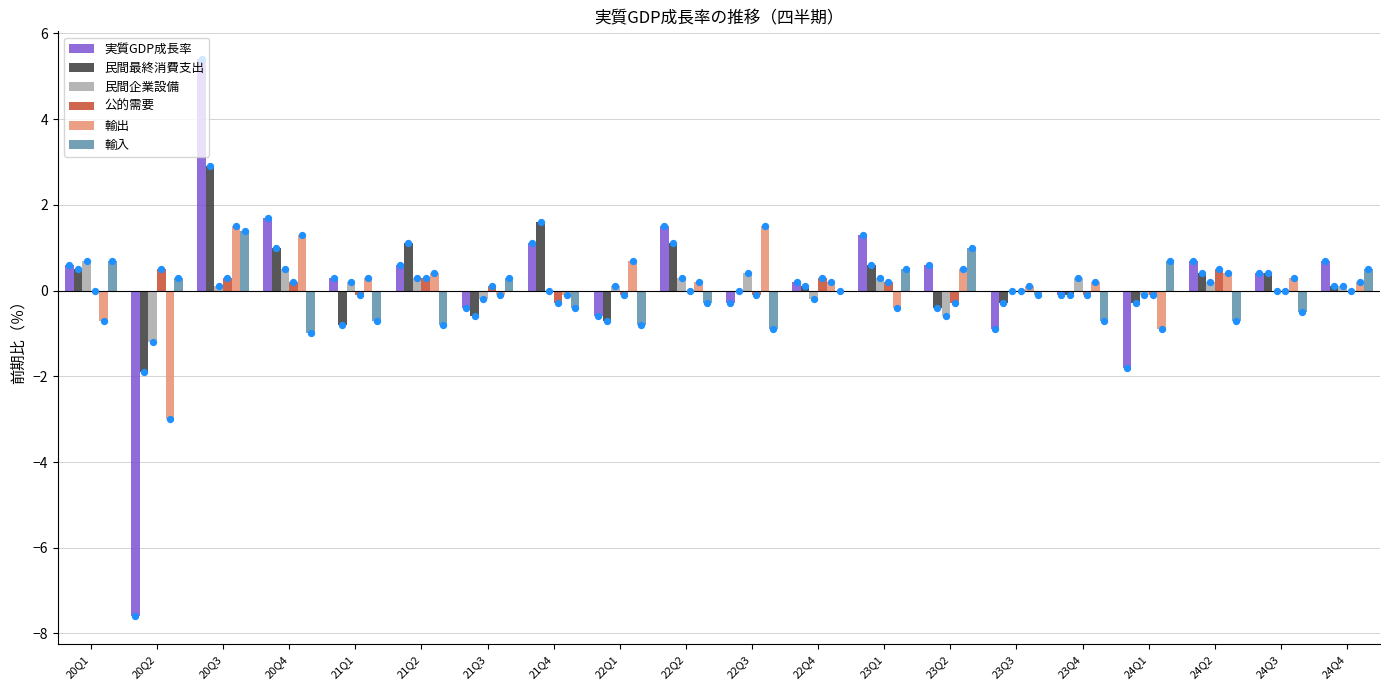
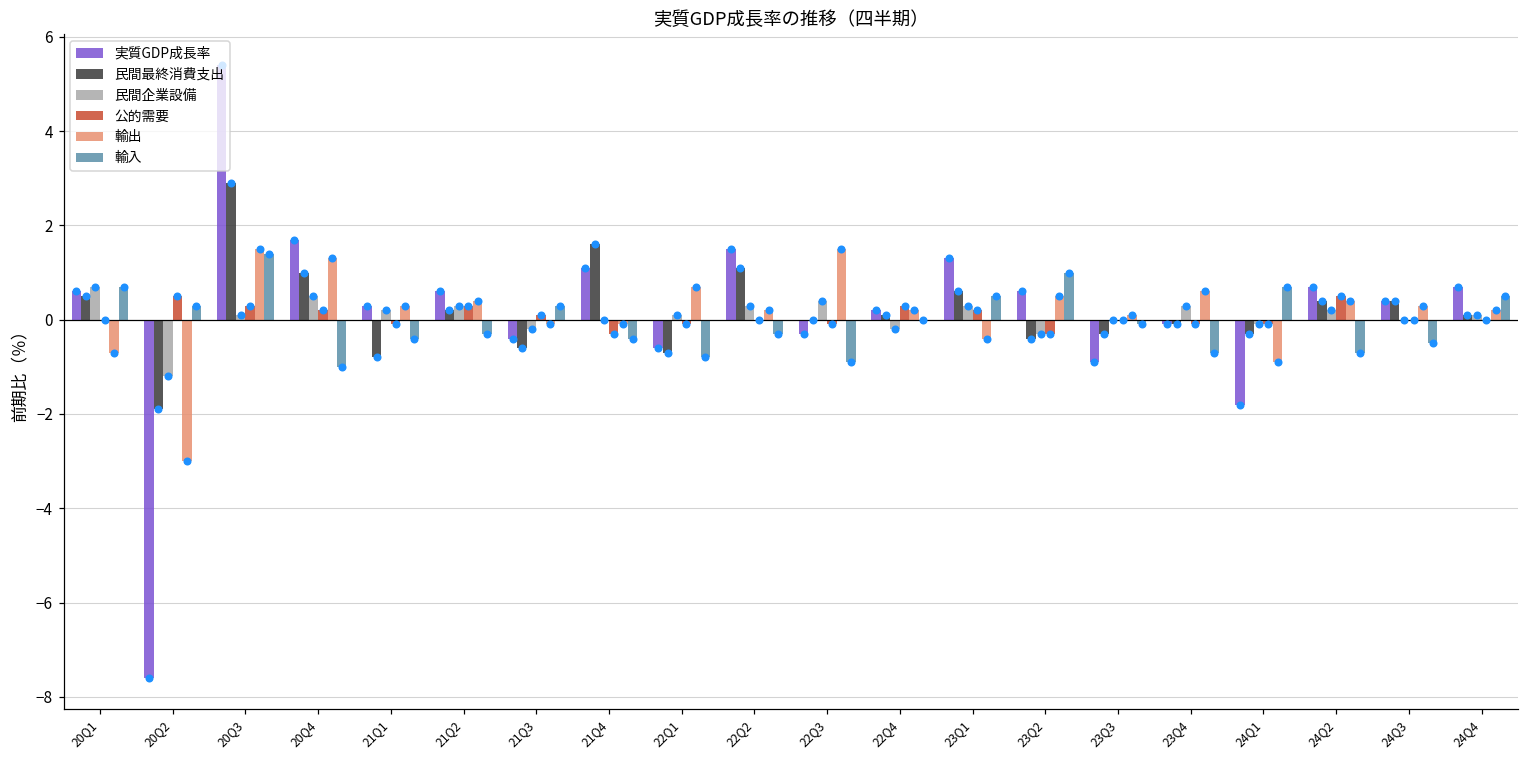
  {
    "実質GDP成長率": {
      "20Q1": 0.6,
      "20Q2": -7.6,
      "20Q4": 1.7,
      "21Q1": 0.3,
      "21Q2": 0.6,
      "21Q3": -0.4,
      "21Q4": 1.1,
      "22Q1": -0.6,
      "22Q2": 1.5,
      "22Q3": -0.3,
      "22Q4": 0.2,
      "23Q1": 1.3,
      "23Q2": 0.6,
      "23Q3": -0.9,
      "23Q4": -0.1,
      "24Q1": -1.8,
      "24Q2": 0.7,
      "24Q3": 0.4,
      "24Q4": 0.7
    },
    "民間最終消費支出": {
      "20Q1": 0.5,
      "20Q2": -1.9,
      "20Q3": 2.9,
      "20Q4": 1.0,
      "21Q1": -0.8,
-     "21Q2": 1.1,
+     "21Q2": 0.2,
      "21Q3": -0.6,
      "21Q4": 1.6,
      "22Q1": -0.7,
      "22Q2": 1.1,
      "22Q3": 0.0,
      "22Q4": 0.1,
      "23Q1": 0.6,
      "23Q2": -0.4,
      "23Q3": -0.3,
      "23Q4": -0.1,
      "24Q1": -0.3,
      "24Q2": 0.4,
      "24Q3": 0.4,
      "24Q4": 0.1
    },
    "民間企業設備": {
      "20Q1": 0.7,
      "20Q2": -1.2,
      "20Q3": 0.1,
      "20Q4": 0.5,
      "21Q1": 0.2,
      "21Q2": 0.3,
      "21Q3": -0.2,
      "21Q4": 0.0,
      "22Q1": 0.1,
      "22Q2": 0.3,
      "22Q3": 0.4,
      "22Q4": -0.2,
      "23Q1": 0.3,
-     "23Q2": -0.6,
+     "23Q2": -0.3,
      "23Q3": 0.0,
      "23Q4": 0.3,
      "24Q1": -0.1,
      "24Q2": 0.2,
      "24Q3": 0.0,
      "24Q4": 0.1
    },
    "公的需要": {
      "20Q1": 0.0,
      "20Q2": 0.5,
      "20Q3": 0.3,
      "20Q4": 0.2,
      "21Q1": -0.1,
      "21Q2": 0.3,
      "21Q3": 0.1,
      "21Q4": -0.3,
      "22Q1": -0.1,
      "22Q2": 0.0,
      "22Q3": -0.1,
      "22Q4": 0.3,
      "23Q1": 0.2,
      "23Q2": -0.3,
      "23Q3": 0.0,
      "23Q4": -0.1,
      "24Q1": -0.1,
      "24Q2": 0.5,
      "24Q3": 0.0,
      "24Q4": 0.0
    },
    "輸出": {
      "20Q1": -0.7,
      "20Q2": -3.0,
      "20Q3": 1.5,
      "20Q4": 1.3,
      "21Q1": 0.3,
      "21Q2": 0.4,
      "21Q3": -0.1,
      "21Q4": -0.1,
      "22Q1": 0.7,
      "22Q2": 0.2,
      "22Q3": 1.5,
      "22Q4": 0.2,
      "23Q1": -0.4,
      "23Q2": 0.5,
      "23Q3": 0.1,
-     "23Q4": 0.2,
+     "23Q4": 0.6,
      "24Q1": -0.9,
      "24Q2": 0.4,
      "24Q3": 0.3,
      "24Q4": 0.2
    },
    "輸入": {
      "20Q1": 0.7,
      "20Q2": 0.3,
      "20Q3": 1.4,
      "20Q4": -1.0,
-     "21Q1": -0.7,
-     "21Q2": -0.8,
+     "21Q1": -0.4,
+     "21Q2": -0.3,
      "21Q3": 0.3,
      "21Q4": -0.4,
      "22Q1": -0.8,
      "22Q2": -0.3,
      "22Q3": -0.9,
      "22Q4": 0.0,
      "23Q1": 0.5,
      "23Q2": 1.0,
      "23Q3": -0.1,
      "23Q4": -0.7,
      "24Q1": 0.7,
      "24Q2": -0.7,
      "24Q3": -0.5,
      "24Q4": 0.5
    }
  }
